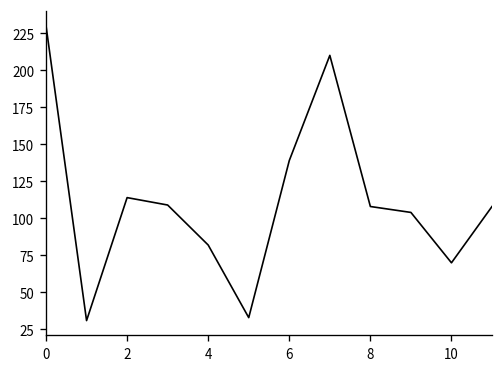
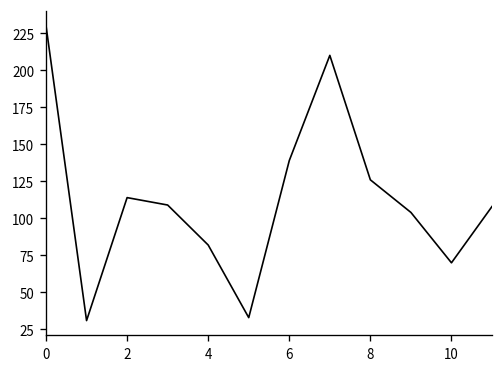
  {
    "0": 230,
    "2": 114,
    "4": 82,
    "6": 139,
-   "8": 108,
+   "8": 126,
    "10": 70
  }
